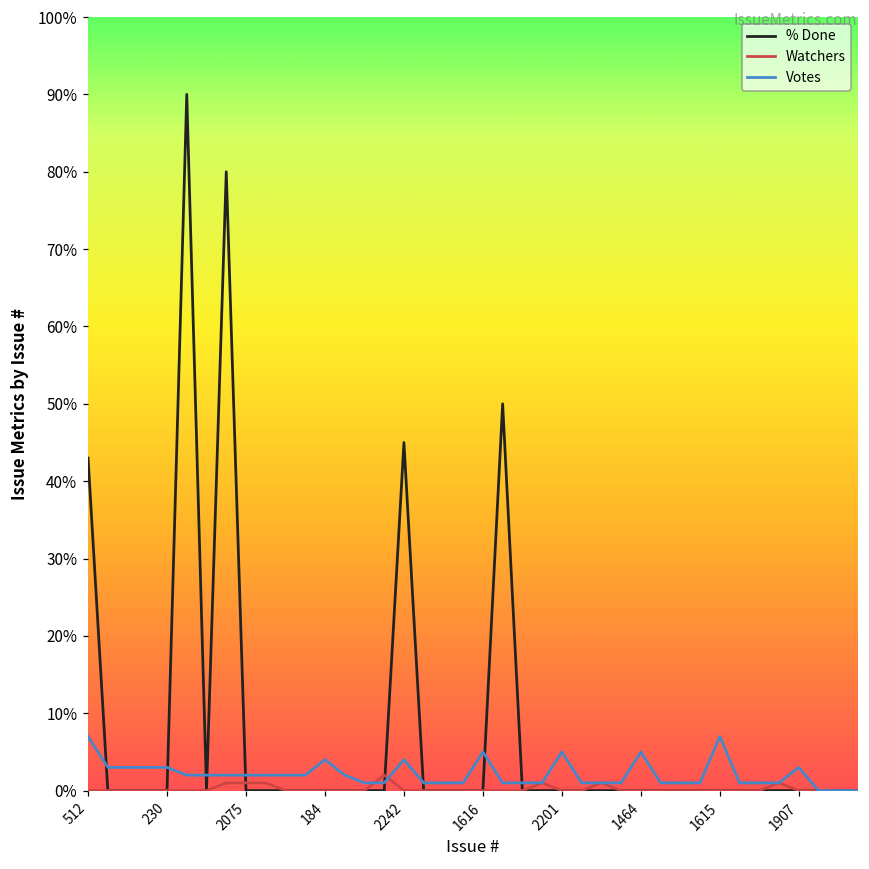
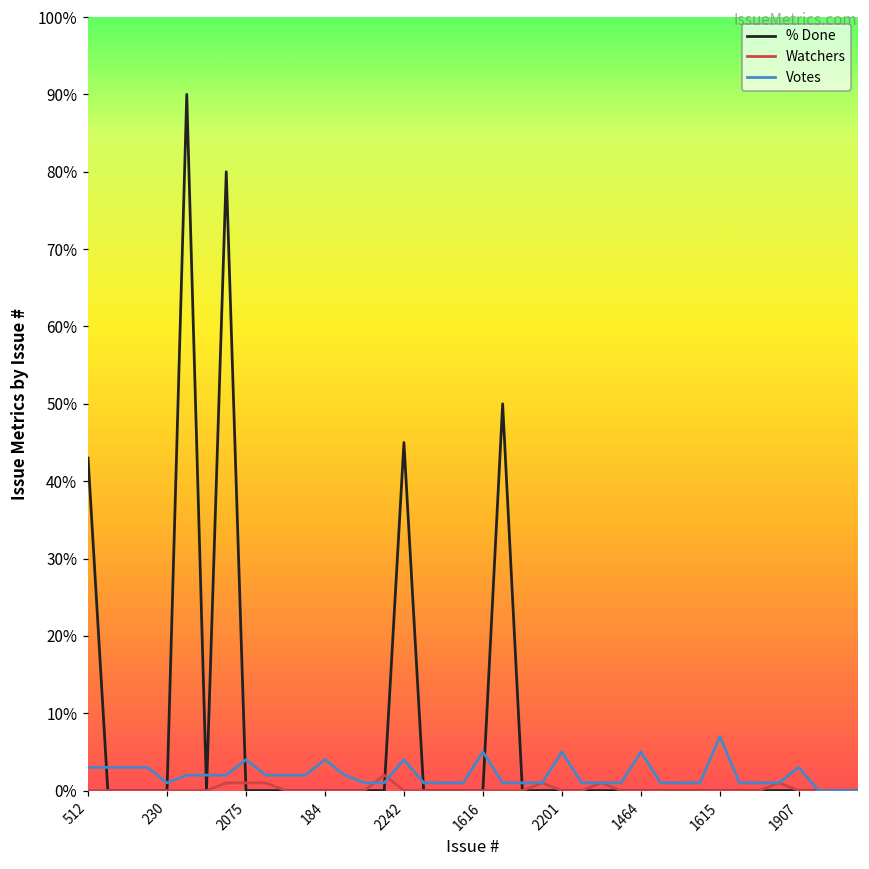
  {
    "% Done": {
      "512": "43%",
      "2075": "0%",
      "2242": "45%"
    },
    "Watchers": {
      "512": "0%",
      "2075": "1%",
      "2242": "0%"
    },
    "Votes": {
-     "512": "7%",
-     "230": "3%",
-     "2075": "2%",
+     "512": "3%",
+     "230": "1%",
+     "2075": "4%",
      "184": "4%",
      "2242": "4%",
      "1616": "5%",
      "2201": "5%",
      "1464": "5%",
      "1615": "7%",
      "1907": "3%"
    }
  }
